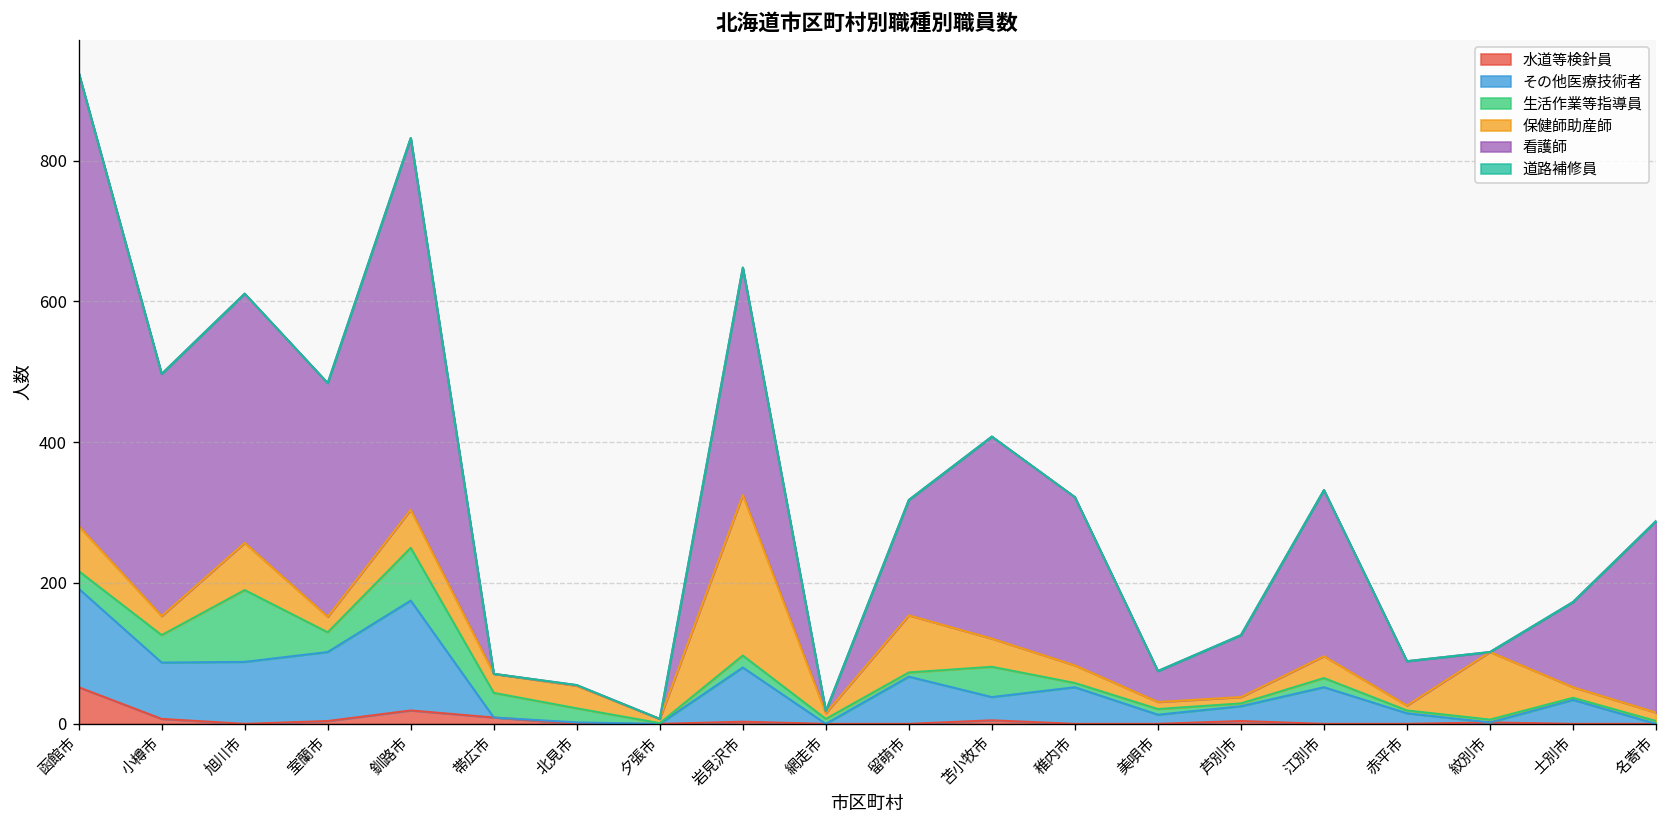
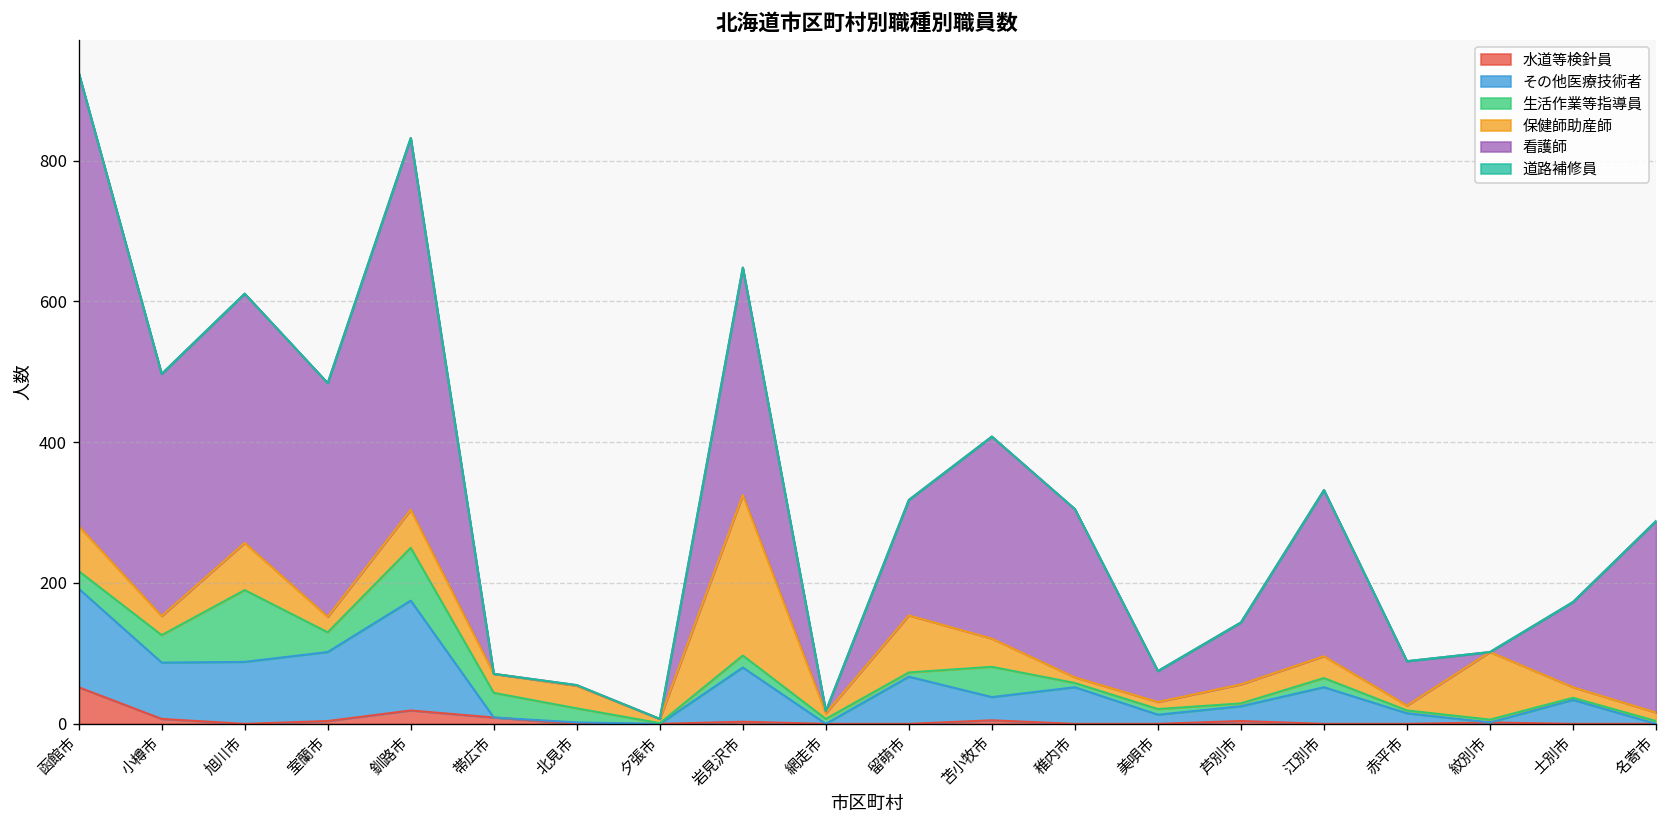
  {
    "水道等検針員": {
      "函館市": 50,
      "小樽市": 10,
      "旭川市": 0,
      "室蘭市": 0,
      "釧路市": 20,
      "岩見沢市": 0,
      "留萌市": 0,
      "苫小牧市": 10,
      "稚内市": 0,
      "美唄市": 0,
      "芦別市": 0,
      "江別市": 0,
      "赤平市": 0,
      "士別市": 0
    },
    "その他医療技術者": {
      "函館市": 140,
      "小樽市": 80,
      "旭川市": 90,
      "室蘭市": 100,
      "釧路市": 160,
      "岩見沢市": 80,
      "留萌市": 70,
      "苫小牧市": 30,
      "稚内市": 50,
      "美唄市": 10,
      "江別市": 50
    },
    "保健師助産師": {
      "函館市": 60,
      "小樽市": 30,
      "旭川市": 70,
      "室蘭市": 20,
      "釧路市": 50,
      "岩見沢市": 230,
      "留萌市": 80,
      "苫小牧市": 40,
-     "稚内市": 30,
+     "稚内市": 10,
      "美唄市": 10,
-     "芦別市": 10,
+     "芦別市": 30,
      "江別市": 30,
      "赤平市": 10,
      "士別市": 20,
      "名寄市": 10
    }
  }
